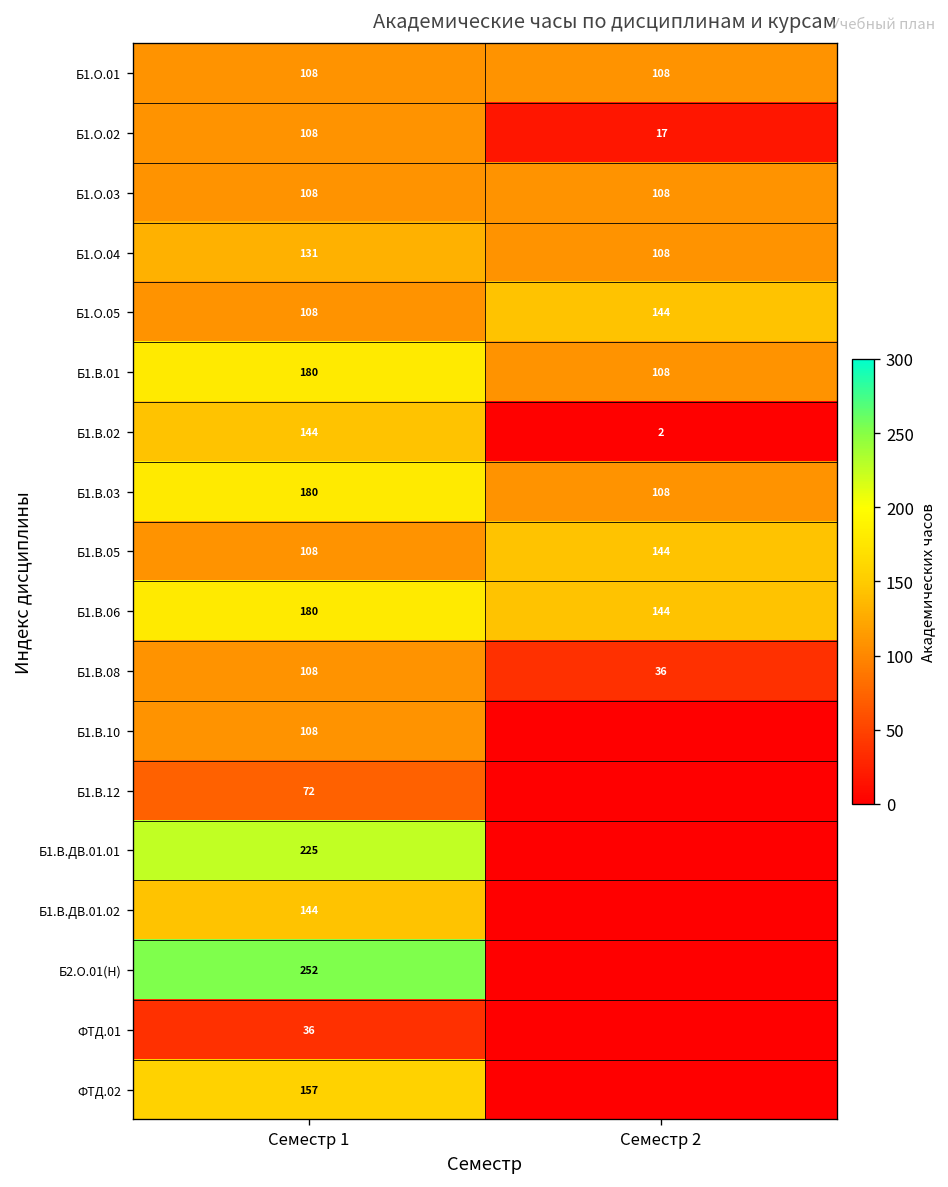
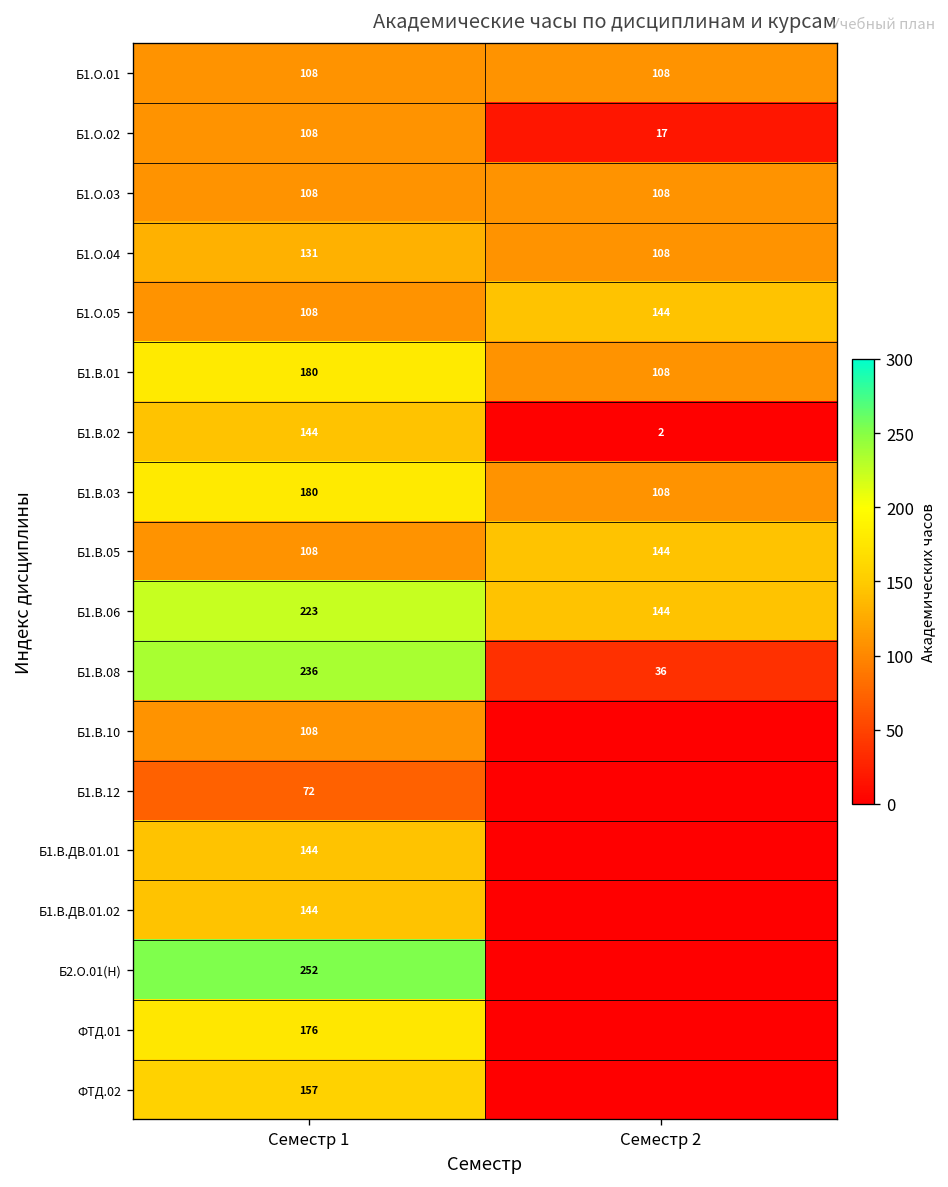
  {
    "Б1.О.01": {
      "Семестр 1": 108,
      "Семестр 2": 108
    },
    "Б1.О.02": {
      "Семестр 1": 108,
      "Семестр 2": 17
    },
    "Б1.О.03": {
      "Семестр 1": 108,
      "Семестр 2": 108
    },
    "Б1.О.04": {
      "Семестр 1": 131,
      "Семестр 2": 108
    },
    "Б1.О.05": {
      "Семестр 1": 108,
      "Семестр 2": 144
    },
    "Б1.В.01": {
      "Семестр 1": 180,
      "Семестр 2": 108
    },
    "Б1.В.02": {
      "Семестр 1": 144,
      "Семестр 2": 2
    },
    "Б1.В.03": {
      "Семестр 1": 180,
      "Семестр 2": 108
    },
    "Б1.В.05": {
      "Семестр 1": 108,
      "Семестр 2": 144
    },
    "Б1.В.06": {
-     "Семестр 1": 180,
+     "Семестр 1": 223,
      "Семестр 2": 144
    },
    "Б1.В.08": {
-     "Семестр 1": 108,
+     "Семестр 1": 236,
      "Семестр 2": 36
    },
    "Б1.В.10": {
      "Семестр 1": 108
    },
    "Б1.В.12": {
      "Семестр 1": 72
    },
    "Б1.В.ДВ.01.01": {
-     "Семестр 1": 225
+     "Семестр 1": 144
    },
    "Б1.В.ДВ.01.02": {
      "Семестр 1": 144
    },
    "Б2.О.01(Н)": {
      "Семестр 1": 252
    },
    "ФТД.01": {
-     "Семестр 1": 36
+     "Семестр 1": 176
    },
    "ФТД.02": {
      "Семестр 1": 157
    }
  }
